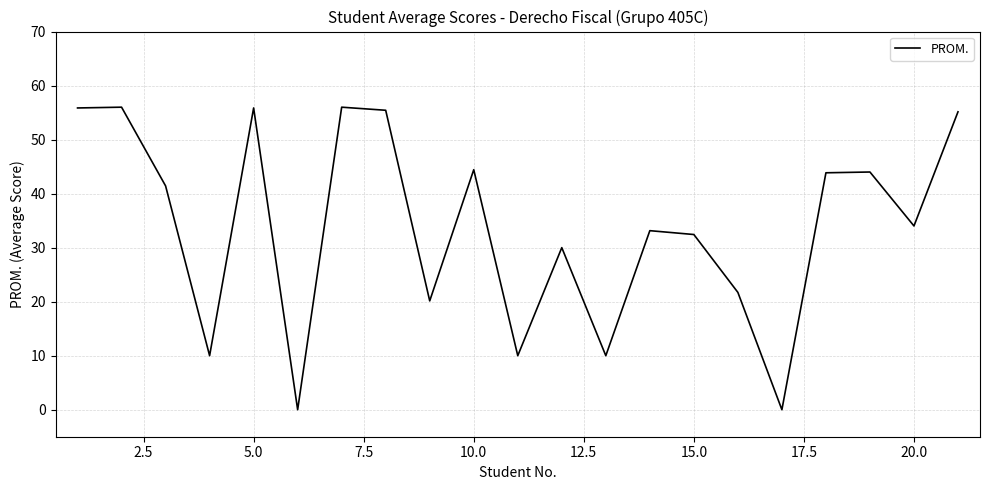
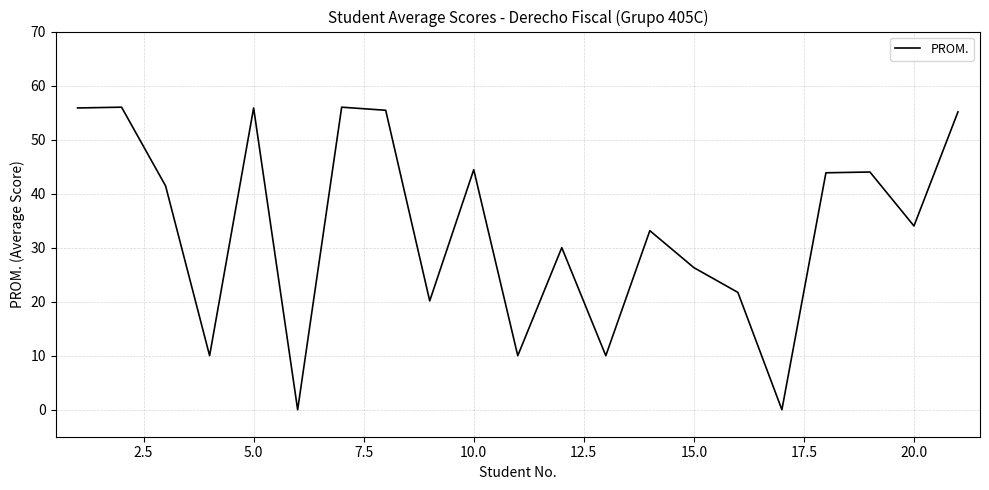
  {
    "5.0": 56,
    "10.0": 44,
-   "15.0": 32,
+   "15.0": 26,
    "20.0": 34
  }
